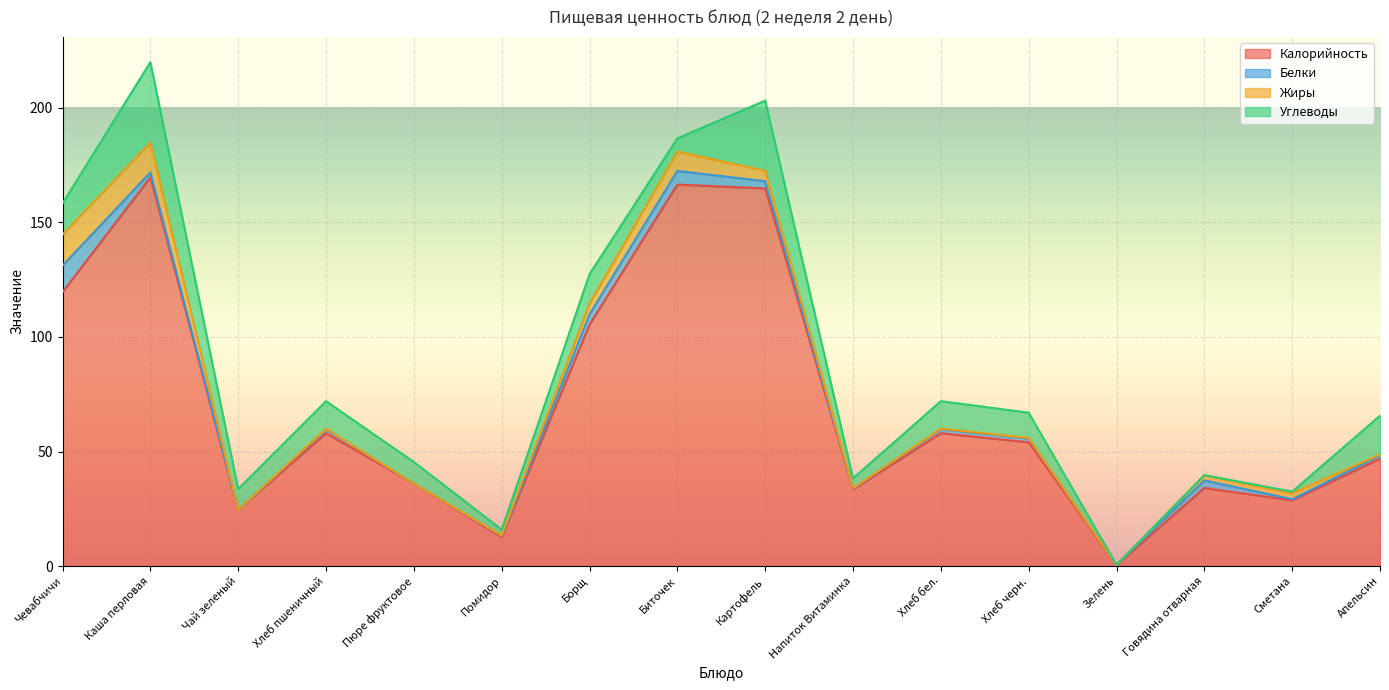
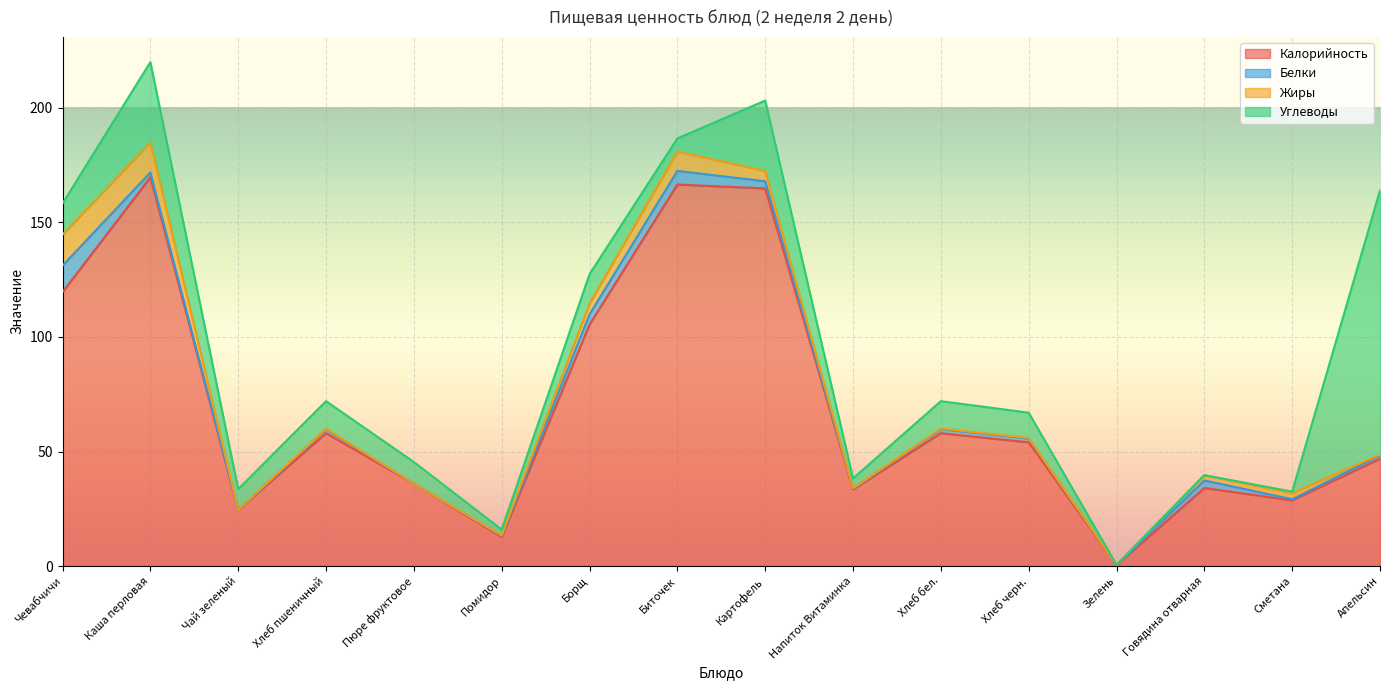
  {
    "Калорийность": {
      "Чевабчичи": 120,
      "Каша перловая": 170,
      "Хлеб пшеничный": 58,
      "Борщ": 105,
      "Биточек": 167,
      "Картофель": 165,
      "Хлеб бел.": 58,
      "Хлеб черн.": 54,
      "Говядина отварная": 34,
      "Апельсин": 47
    },
    "Белки": {
      "Чевабчичи": 12,
      "Каша перловая": 2,
      "Борщ": 4,
      "Биточек": 6,
      "Картофель": 3,
      "Говядина отварная": 3
    },
    "Жиры": {
      "Чевабчичи": 14,
      "Каша перловая": 13,
      "Борщ": 5,
      "Биточек": 8,
      "Картофель": 5
    },
    "Углеводы": {
      "Чевабчичи": 14,
      "Каша перловая": 35,
      "Чай зеленый": 9,
      "Хлеб пшеничный": 12,
      "Пюре фруктовое": 9,
      "Помидор": 3,
      "Борщ": 13,
      "Биточек": 6,
      "Картофель": 31,
      "Напиток Витаминка": 4,
      "Хлеб бел.": 12,
      "Хлеб черн.": 11,
-     "Апельсин": 17
+     "Апельсин": 115
    }
  }
